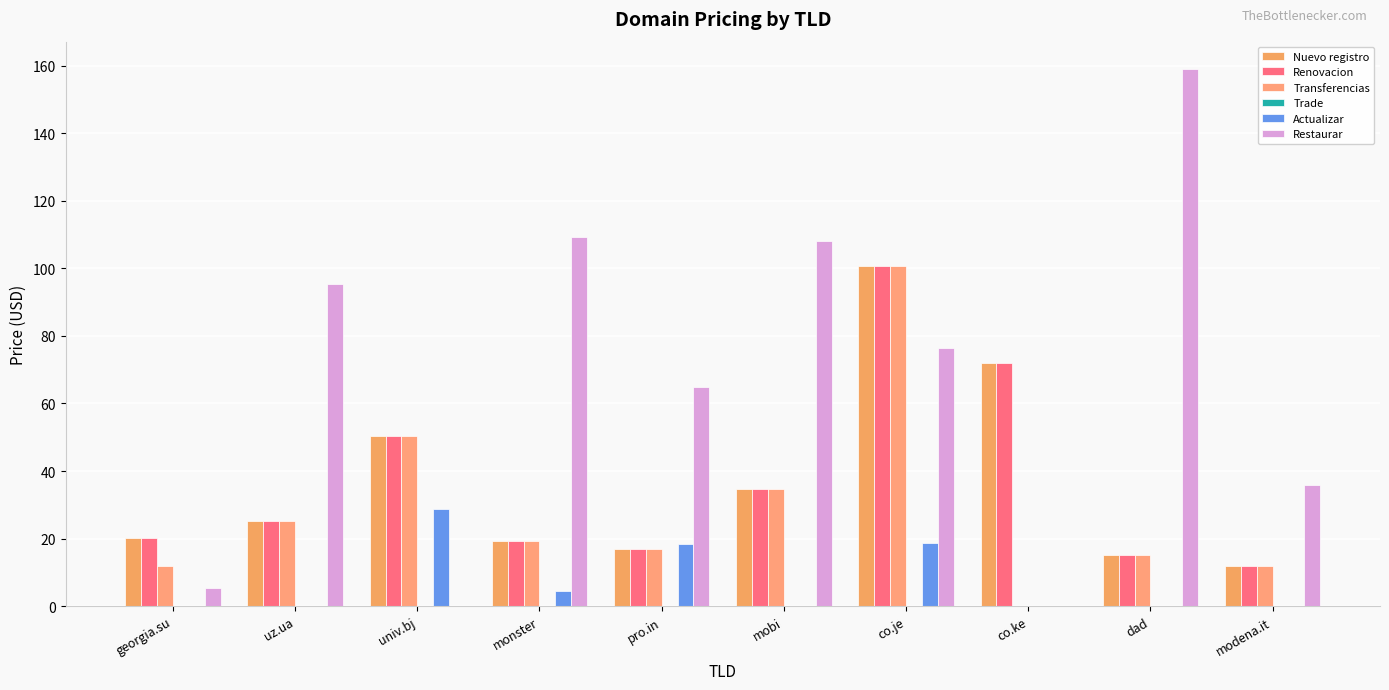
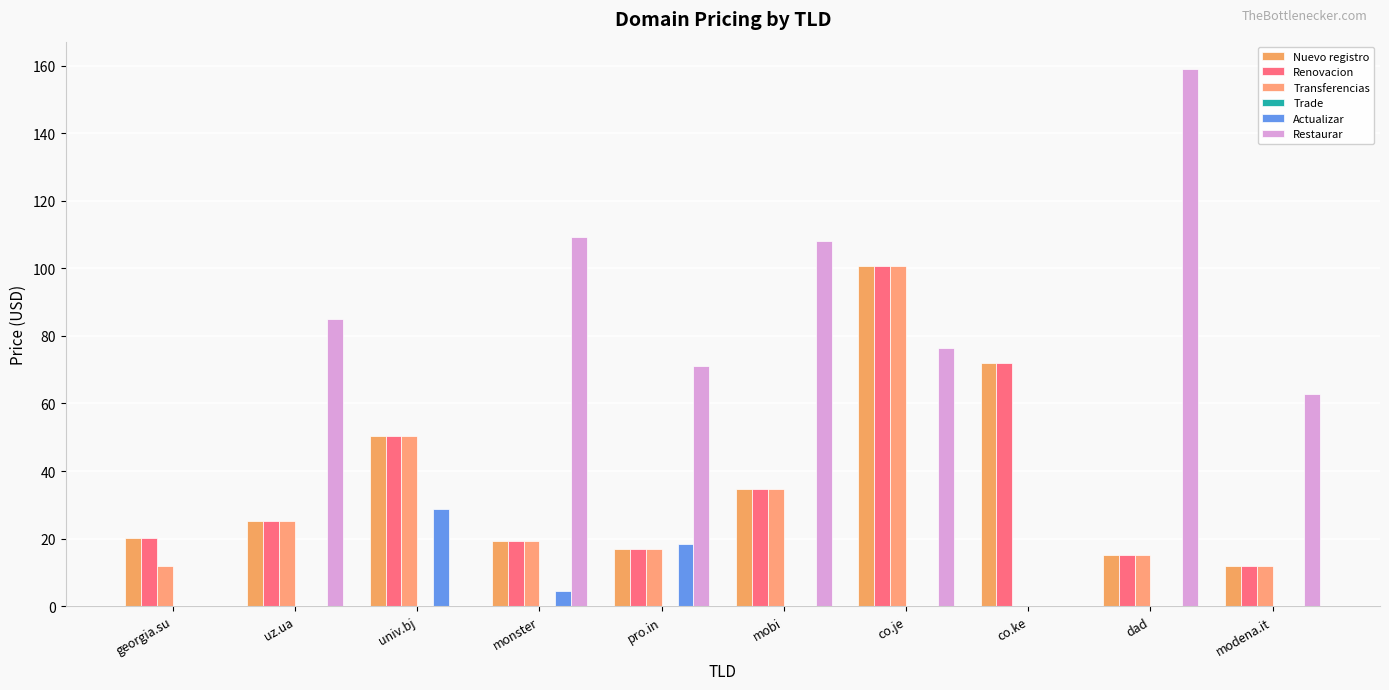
  {
    "Trade": {
      "georgia.su": 0,
      "uz.ua": 0,
      "univ.bj": 0,
      "monster": 0,
      "pro.in": 0,
      "mobi": 0,
      "co.je": 0,
      "co.ke": 0,
      "dad": 0,
      "modena.it": 0
    },
    "Actualizar": {
      "georgia.su": 0,
      "uz.ua": 0,
      "univ.bj": 29,
      "monster": 5,
      "pro.in": 18,
      "mobi": 0,
-     "co.je": 19,
+     "co.je": 0,
      "co.ke": 0,
      "dad": 0,
      "modena.it": 0
    },
    "Restaurar": {
-     "georgia.su": 5,
-     "uz.ua": 95,
+     "georgia.su": 0,
+     "uz.ua": 85,
      "univ.bj": 0,
      "monster": 109,
-     "pro.in": 65,
+     "pro.in": 71,
      "mobi": 108,
      "co.je": 76,
      "co.ke": 0,
      "dad": 159,
-     "modena.it": 36
+     "modena.it": 63
    }
  }
